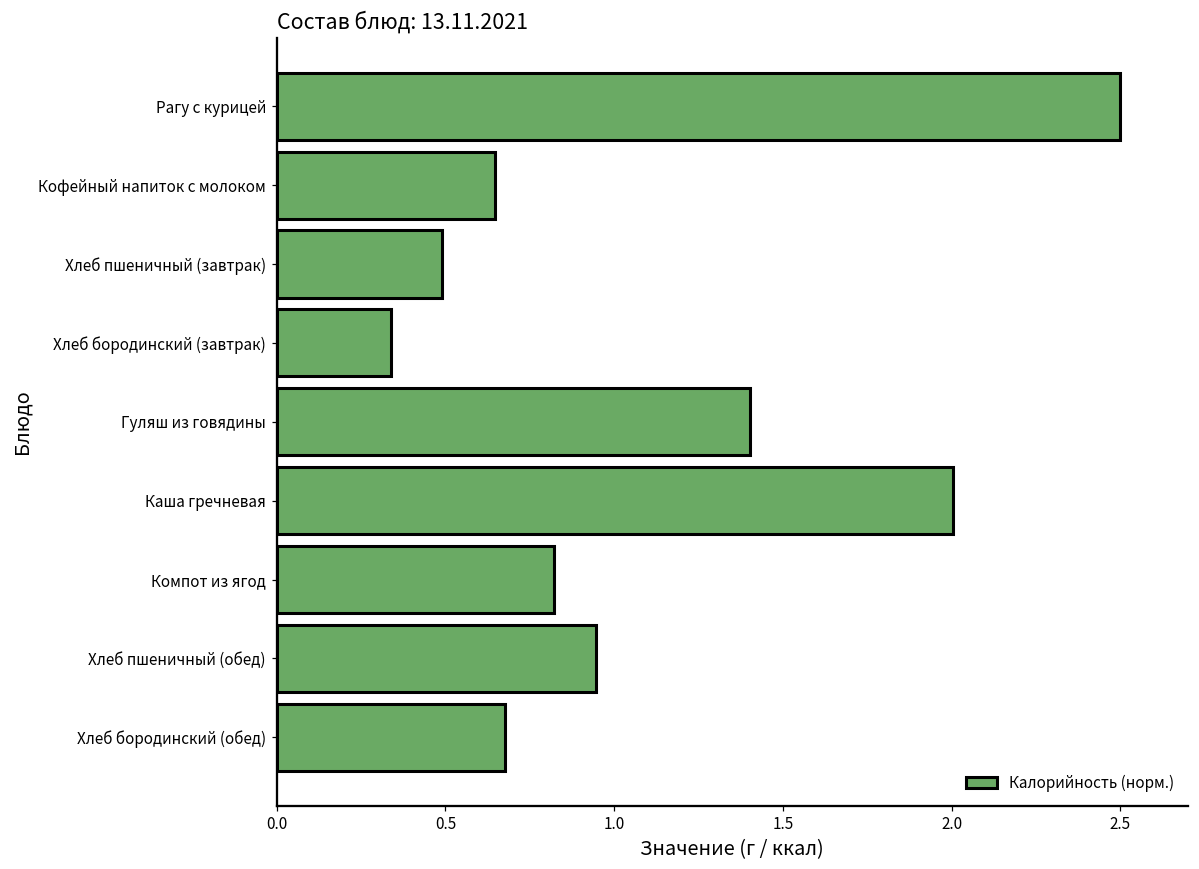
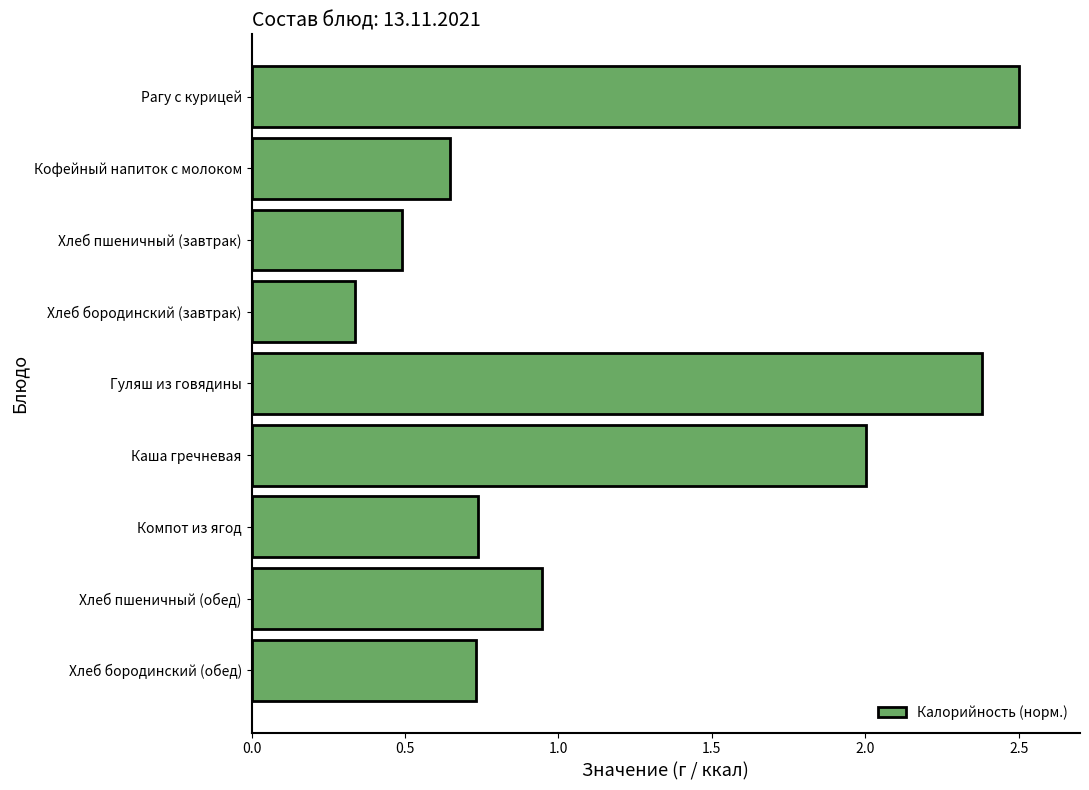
  {
    "Рагу с курицей": 2.50,
    "Кофейный напиток с молоком": 0.65,
    "Хлеб пшеничный (завтрак)": 0.49,
    "Хлеб бородинский (завтрак)": 0.34,
-   "Гуляш из говядины": 1.40,
+   "Гуляш из говядины": 2.38,
    "Каша гречневая": 2.00,
-   "Компот из ягод": 0.82,
+   "Компот из ягод": 0.74,
    "Хлеб пшеничный (обед)": 0.95,
-   "Хлеб бородинский (обед)": 0.68
+   "Хлеб бородинский (обед)": 0.73
  }
